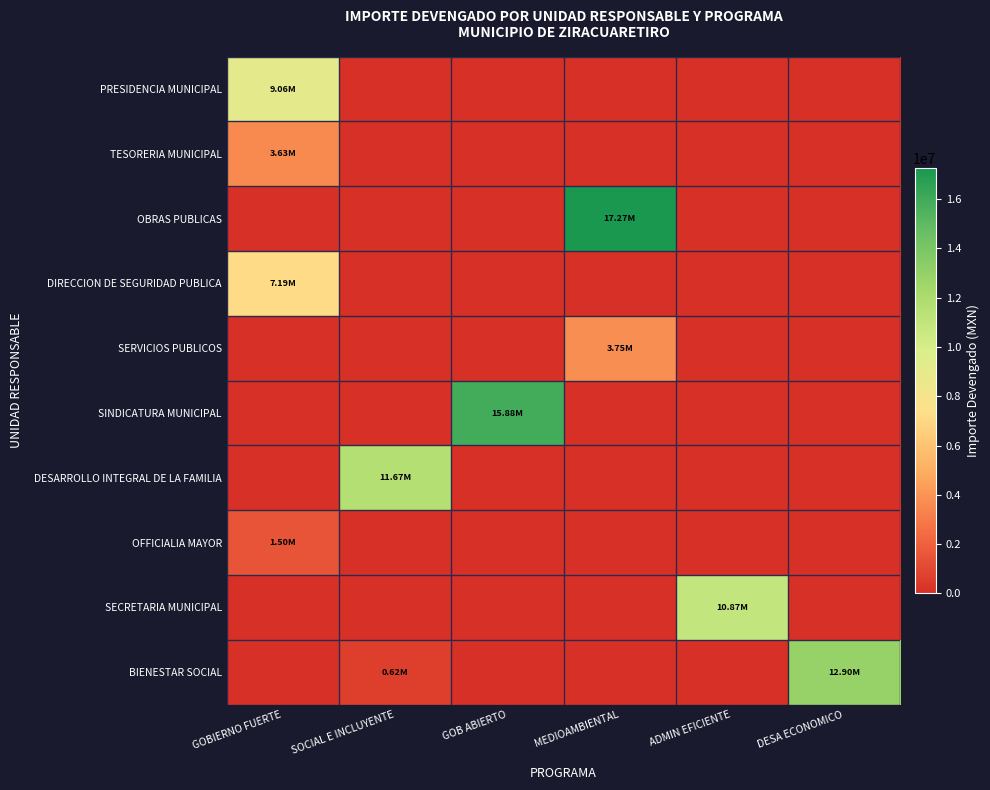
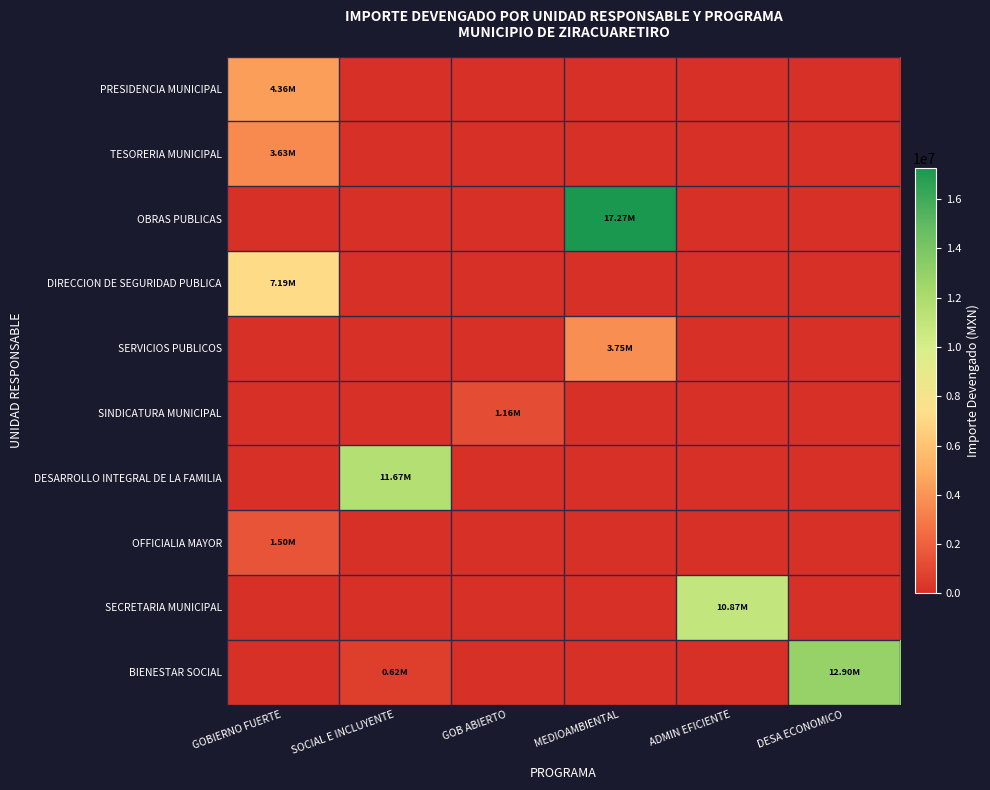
  {
    "PRESIDENCIA MUNICIPAL": {
-     "GOBIERNO FUERTE": "9.06M"
+     "GOBIERNO FUERTE": "4.36M"
    },
    "TESORERIA MUNICIPAL": {
      "GOBIERNO FUERTE": "3.63M"
    },
    "OBRAS PUBLICAS": {
      "MEDIOAMBIENTAL": "17.27M"
    },
    "DIRECCION DE SEGURIDAD PUBLICA": {
      "GOBIERNO FUERTE": "7.19M"
    },
    "SERVICIOS PUBLICOS": {
      "MEDIOAMBIENTAL": "3.75M"
    },
    "SINDICATURA MUNICIPAL": {
-     "GOB ABIERTO": "15.88M"
+     "GOB ABIERTO": "1.16M"
    },
    "DESARROLLO INTEGRAL DE LA FAMILIA": {
      "SOCIAL E INCLUYENTE": "11.67M"
    },
    "OFFICIALIA MAYOR": {
      "GOBIERNO FUERTE": "1.50M"
    },
    "SECRETARIA MUNICIPAL": {
      "ADMIN EFICIENTE": "10.87M"
    },
    "BIENESTAR SOCIAL": {
      "SOCIAL E INCLUYENTE": "0.62M",
      "DESA ECONOMICO": "12.90M"
    }
  }
